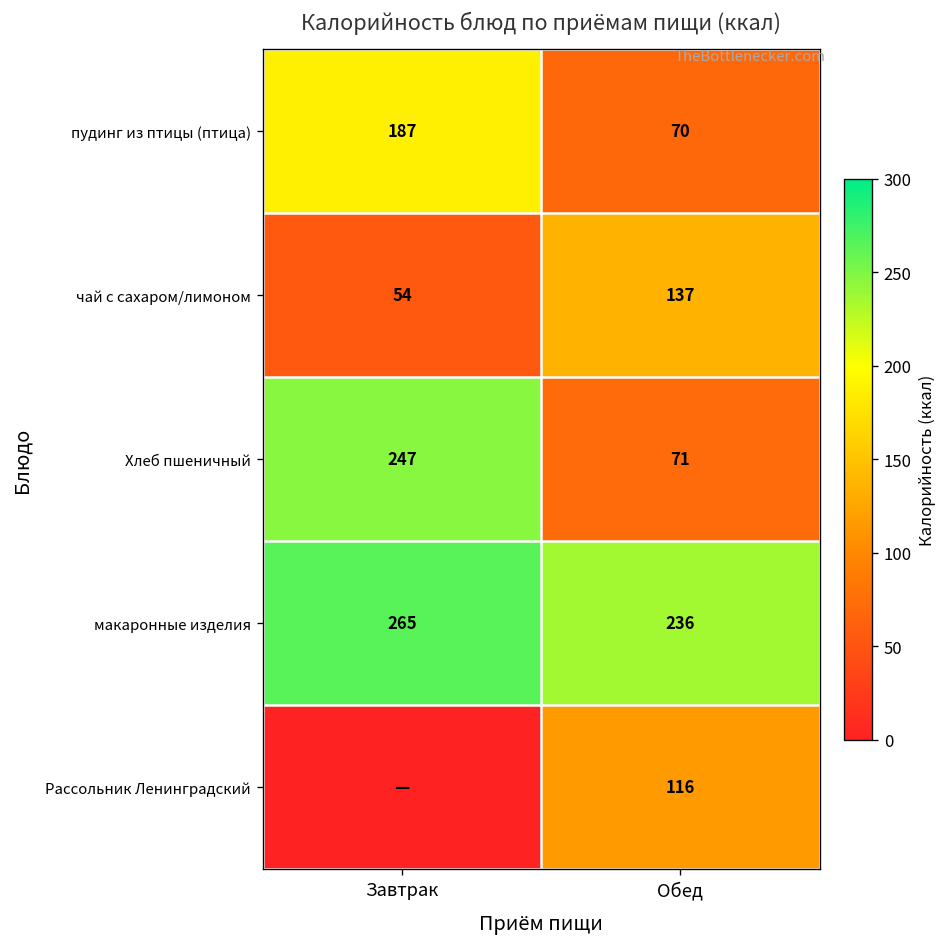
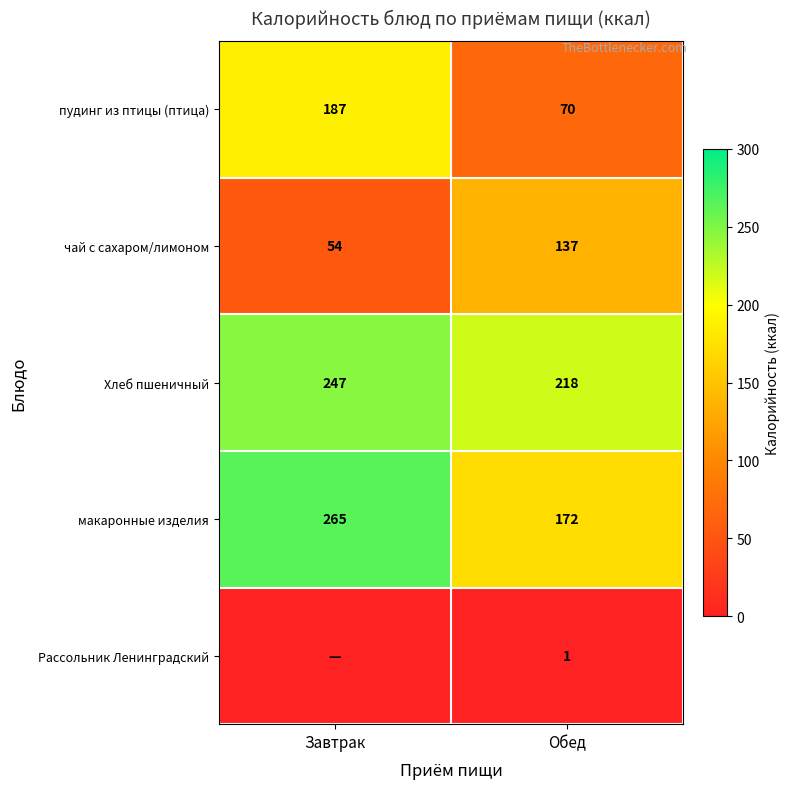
  {
    "пудинг из птицы (птица)": {
      "Завтрак": 187
    },
    "чай с сахаром/лимоном": {
      "Завтрак": 54,
      "Обед": 137
    },
    "Хлеб пшеничный": {
      "Завтрак": 247,
-     "Обед": 71
+     "Обед": 218
    },
    "макаронные изделия": {
      "Завтрак": 265,
-     "Обед": 236
+     "Обед": 172
    },
    "Рассольник Ленинградский": {
-     "Обед": 116
+     "Обед": 1
    }
  }
